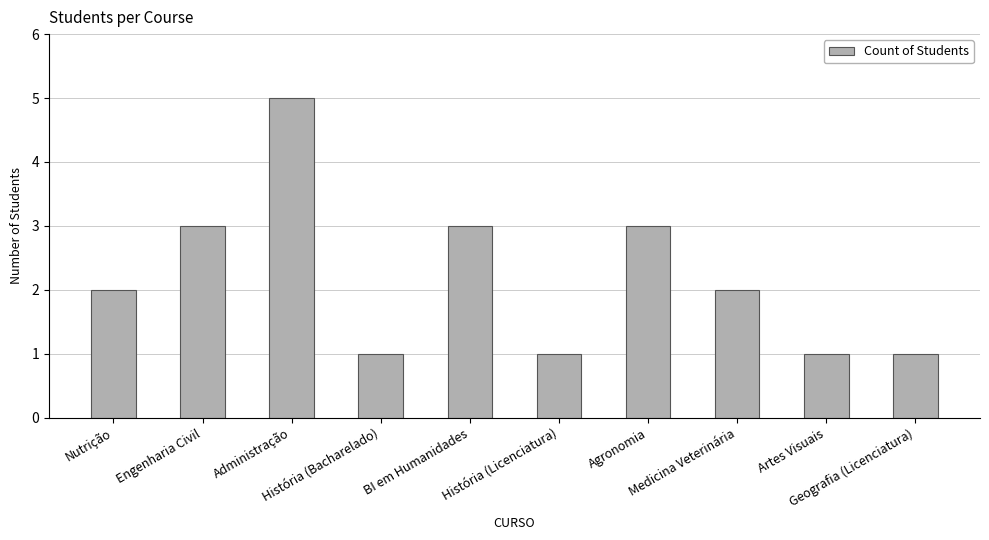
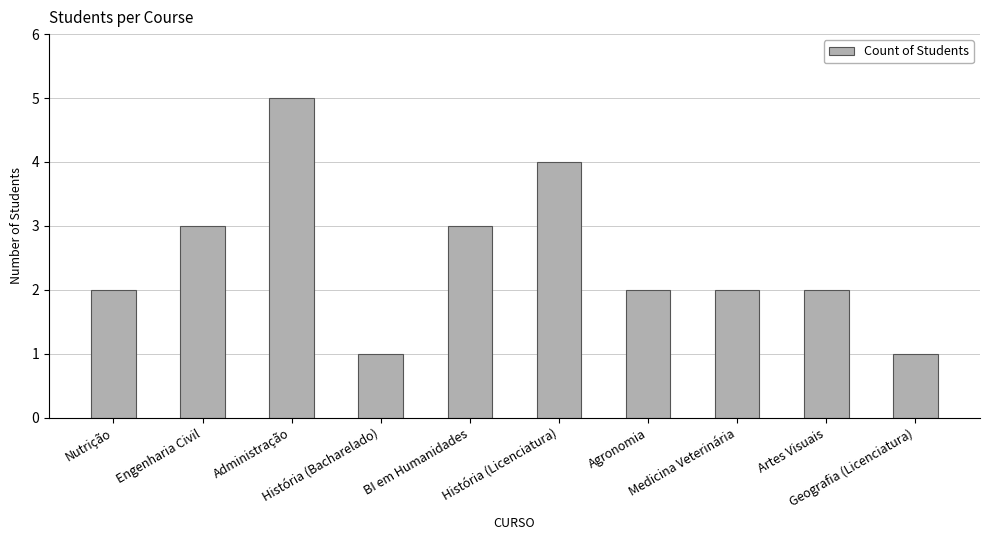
  {
    "Nutrição": 2,
    "Engenharia Civil": 3,
    "Administração": 5,
    "História (Bacharelado)": 1,
    "BI em Humanidades": 3,
-   "História (Licenciatura)": 1,
-   "Agronomia": 3,
+   "História (Licenciatura)": 4,
+   "Agronomia": 2,
    "Medicina Veterinária": 2,
-   "Artes Visuais": 1,
+   "Artes Visuais": 2,
    "Geografia (Licenciatura)": 1
  }
